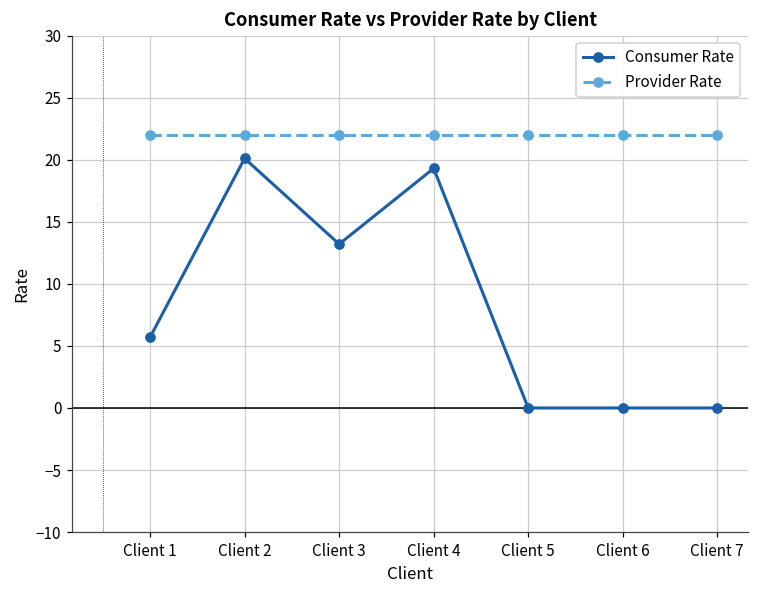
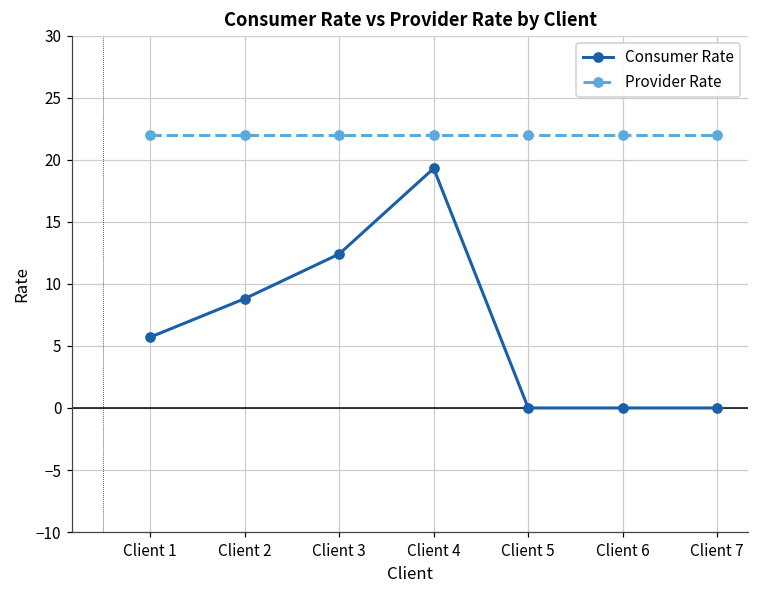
  {
    "Consumer Rate": {
      "Client 1": 5.7,
-     "Client 2": 20.1,
-     "Client 3": 13.2,
+     "Client 2": 8.8,
+     "Client 3": 12.4,
      "Client 4": 19.3,
      "Client 5": 0.0,
      "Client 6": 0.0,
      "Client 7": 0.0
    },
    "Provider Rate": {
      "Client 1": 22.0,
      "Client 2": 22.0,
      "Client 3": 22.0,
      "Client 4": 22.0,
      "Client 5": 22.0,
      "Client 6": 22.0,
      "Client 7": 22.0
    }
  }
